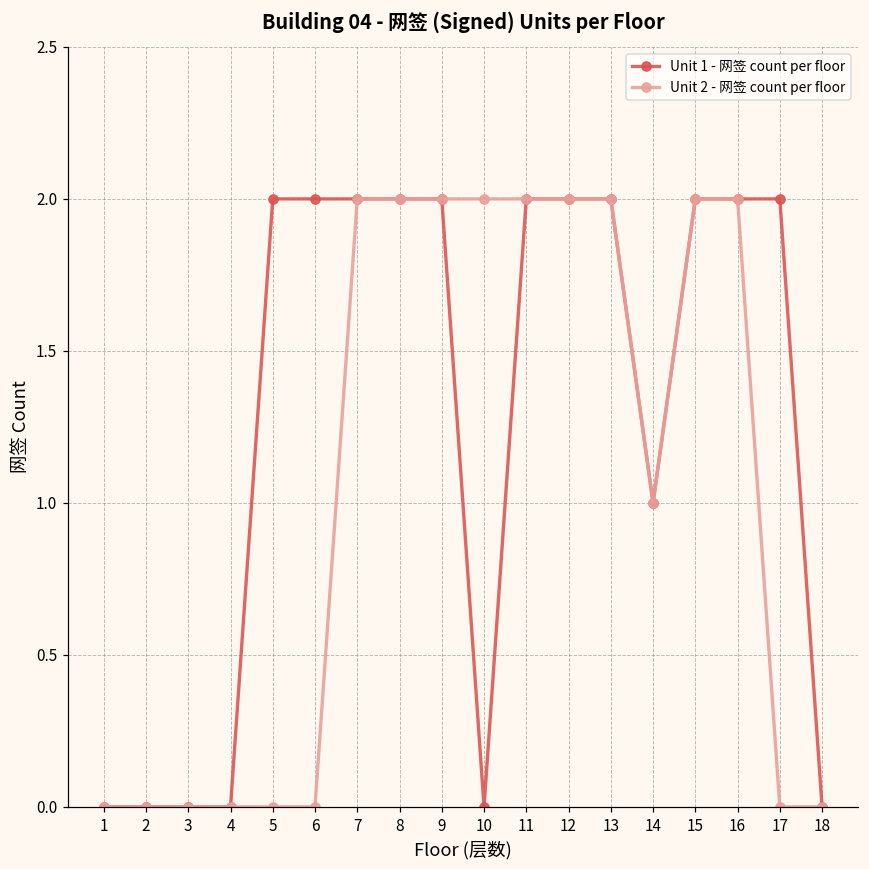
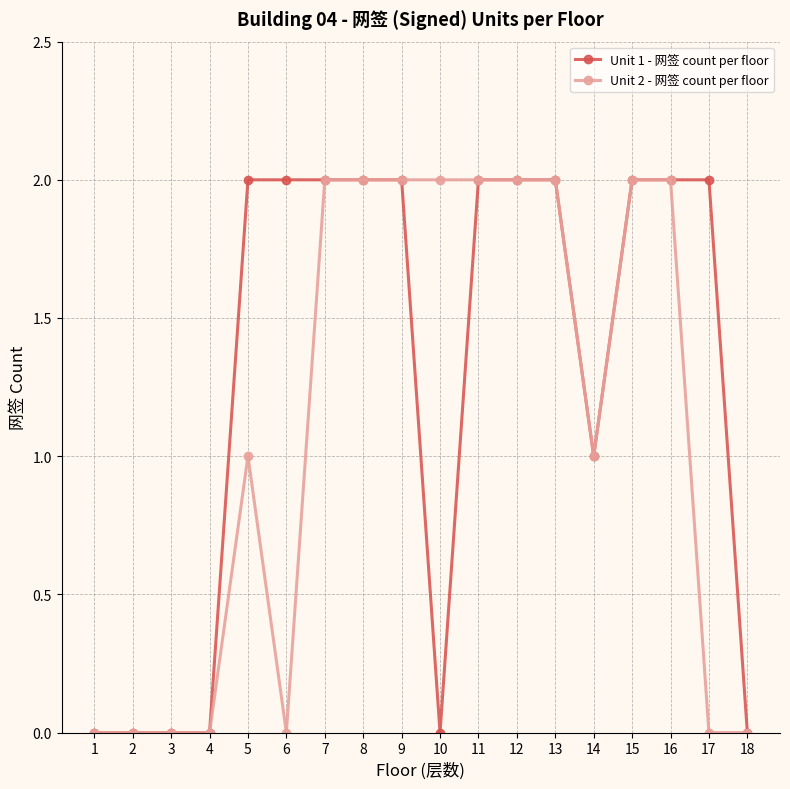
  {
    "Unit 1 - 网签 count per floor": {
      "5": 2,
      "6": 2,
      "10": 0,
      "17": 2
    },
    "Unit 2 - 网签 count per floor": {
-     "5": 0,
+     "5": 1,
      "6": 0,
      "10": 2,
      "17": 0
    }
  }
